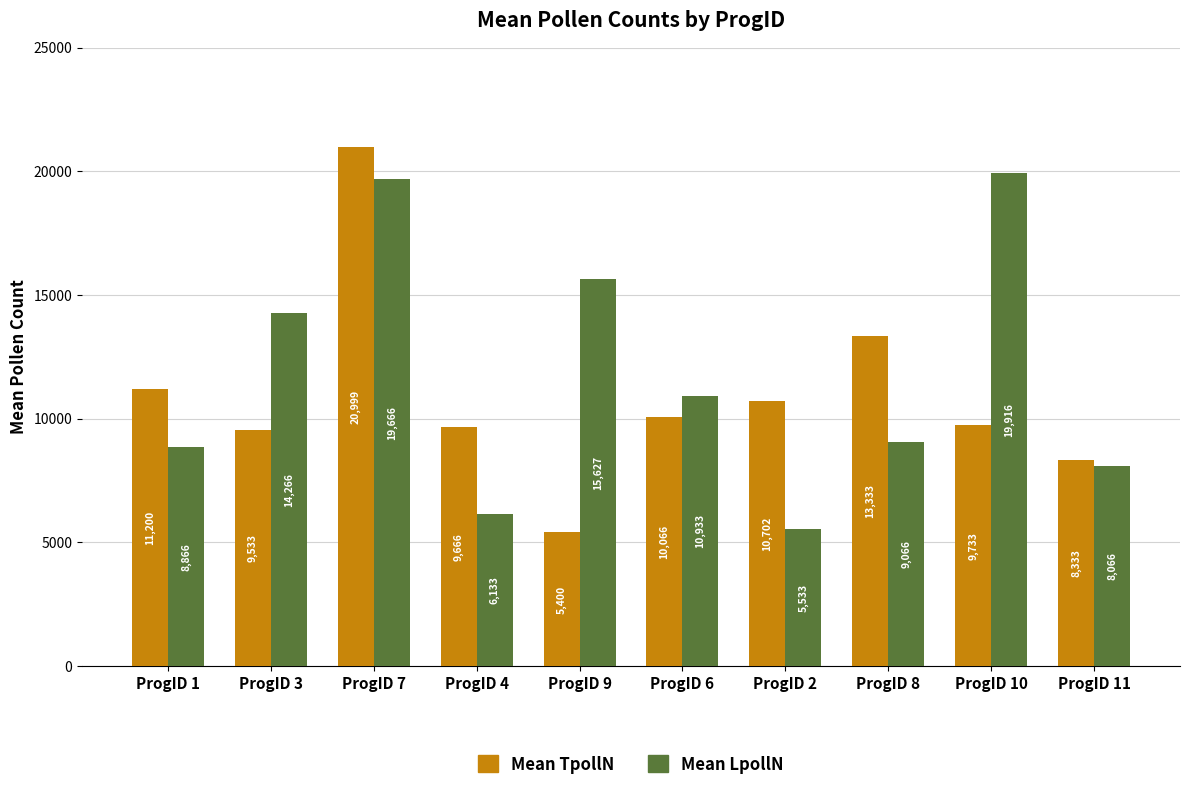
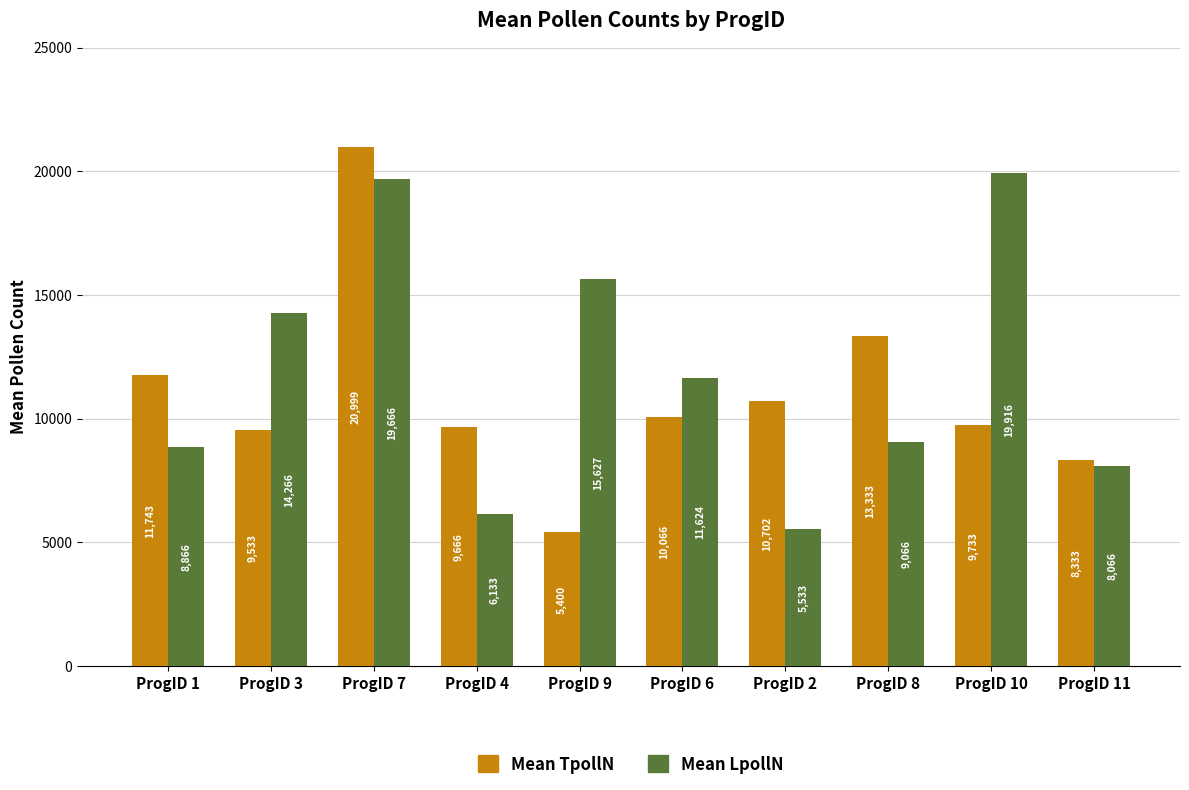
  {
    "Mean TpollN": {
-     "ProgID 1": "11,200",
+     "ProgID 1": "11,743",
      "ProgID 3": "9,533",
      "ProgID 7": "20,999",
      "ProgID 4": "9,666",
      "ProgID 9": "5,400",
      "ProgID 6": "10,066",
      "ProgID 2": "10,702",
      "ProgID 8": "13,333",
      "ProgID 10": "9,733",
      "ProgID 11": "8,333"
    },
    "Mean LpollN": {
      "ProgID 1": "8,866",
      "ProgID 3": "14,266",
      "ProgID 7": "19,666",
      "ProgID 4": "6,133",
      "ProgID 9": "15,627",
-     "ProgID 6": "10,933",
+     "ProgID 6": "11,624",
      "ProgID 2": "5,533",
      "ProgID 8": "9,066",
      "ProgID 10": "19,916",
      "ProgID 11": "8,066"
    }
  }
